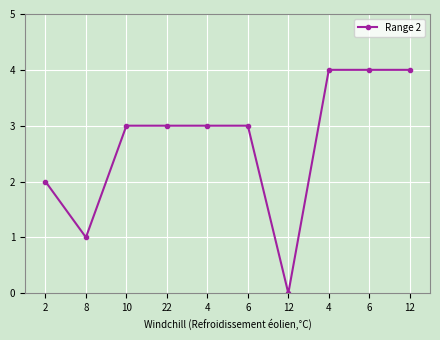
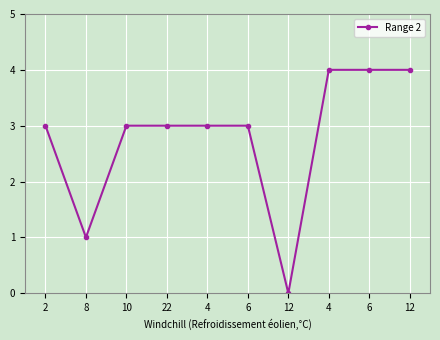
  {
-   "2": 2,
+   "2": 3,
    "8": 1,
    "10": 3,
    "22": 3
  }
